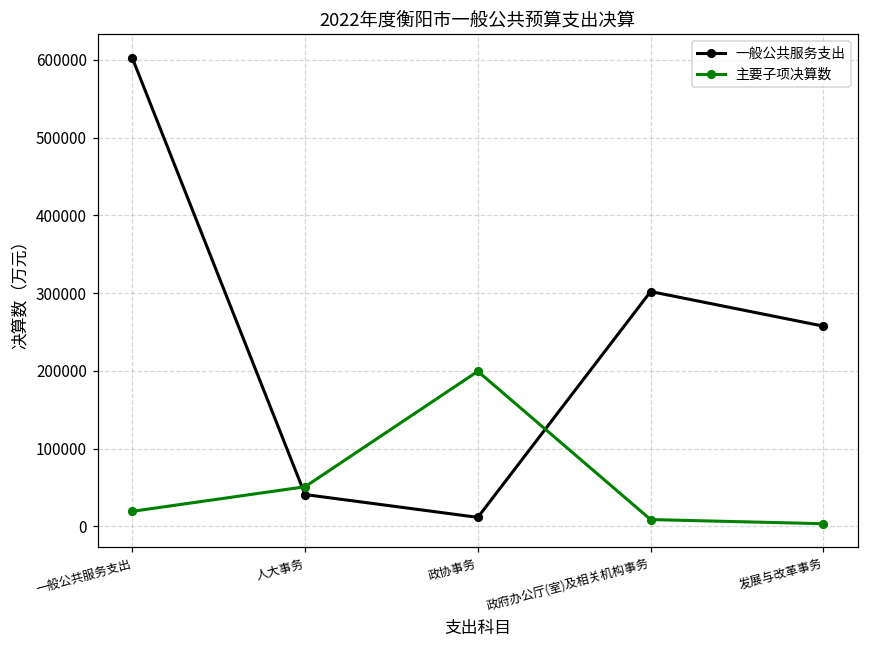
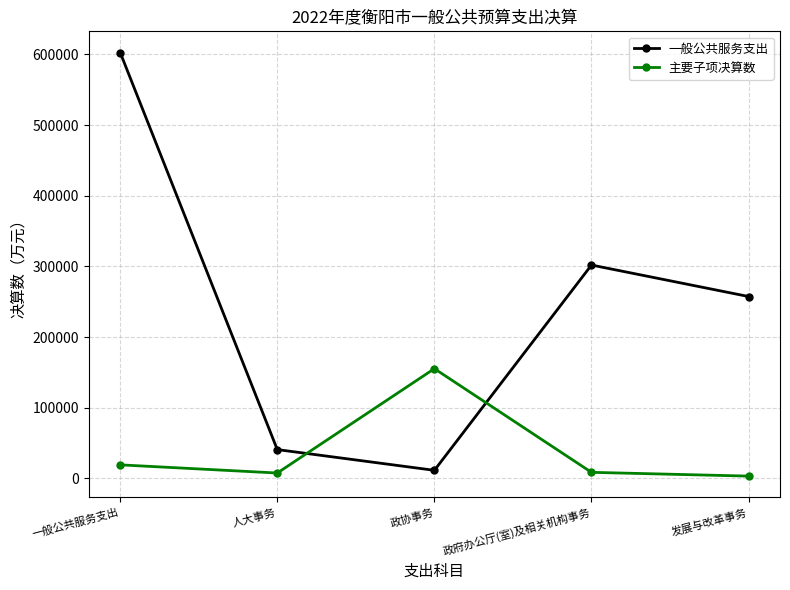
  {
    "一般公共服务支出": {
      "一般公共服务支出": 600000,
      "人大事务": 40000,
      "政协事务": 10000,
      "政府办公厅(室)及相关机构事务": 300000,
      "发展与改革事务": 260000
    },
    "主要子项决算数": {
      "一般公共服务支出": 20000,
-     "人大事务": 50000,
-     "政协事务": 200000,
+     "人大事务": 10000,
+     "政协事务": 160000,
      "政府办公厅(室)及相关机构事务": 10000,
      "发展与改革事务": 0
    }
  }
